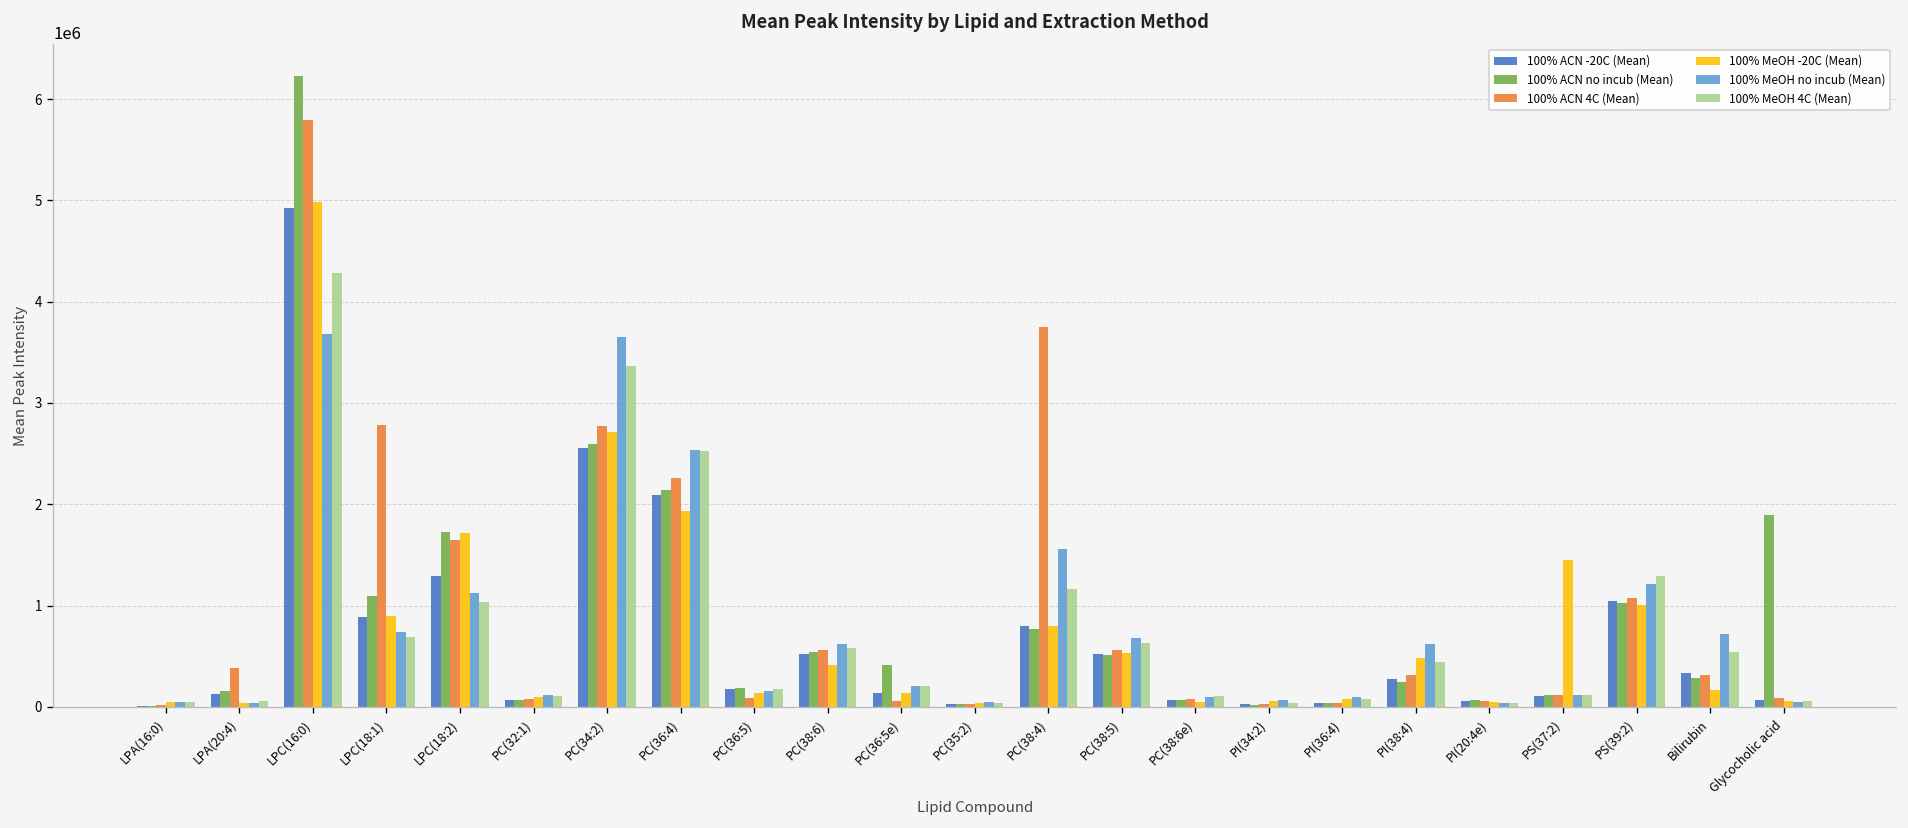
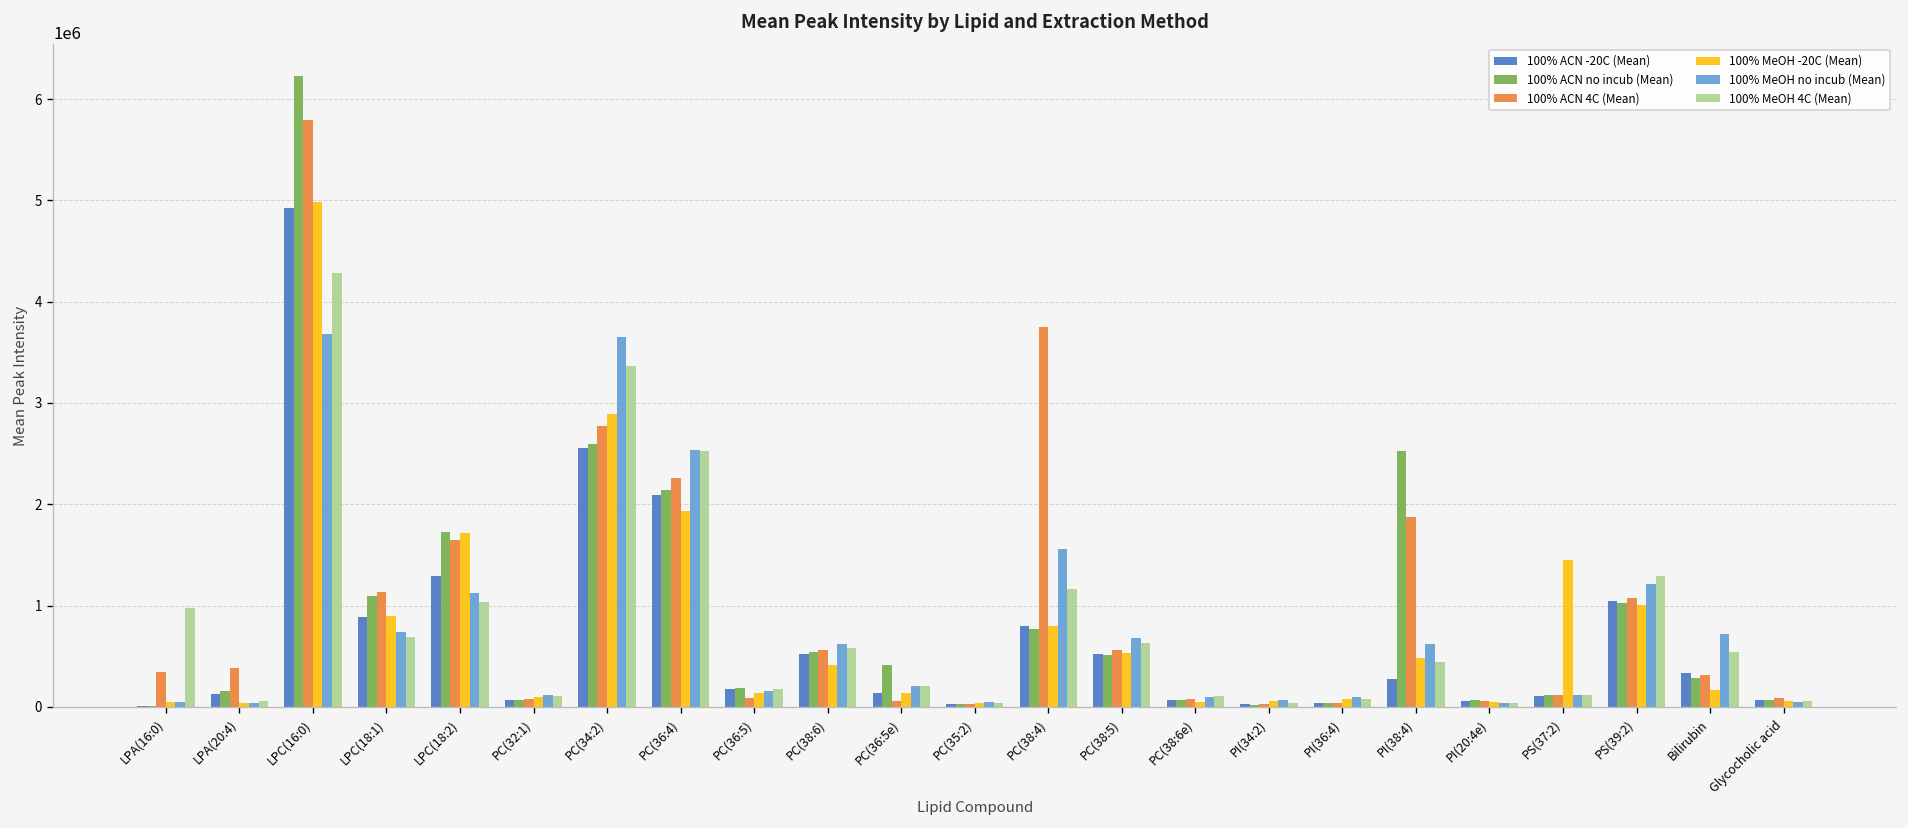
  {
    "100% ACN no incub (Mean)": {
      "LPA(20:4)": 200000,
      "LPC(16:0)": 6200000,
      "LPC(18:1)": 1100000,
      "LPC(18:2)": 1700000,
      "PC(32:1)": 100000,
      "PC(34:2)": 2600000,
      "PC(36:4)": 2100000,
      "PC(36:5)": 200000,
      "PC(38:6)": 500000,
      "PC(36:5e)": 400000,
      "PC(35:2)": 0,
      "PC(38:4)": 800000,
      "PC(38:5)": 500000,
      "PC(38:6e)": 100000,
      "PI(36:4)": 0,
-     "PI(38:4)": 300000,
+     "PI(38:4)": 2500000,
      "PI(20:4e)": 100000,
      "PS(37:2)": 100000,
      "PS(39:2)": 1000000,
      "Bilirubin": 300000,
-     "Glycocholic acid": 1900000
+     "Glycocholic acid": 100000
    },
    "100% ACN 4C (Mean)": {
-     "LPA(16:0)": 0,
+     "LPA(16:0)": 300000,
      "LPA(20:4)": 400000,
      "LPC(16:0)": 5800000,
-     "LPC(18:1)": 2800000,
+     "LPC(18:1)": 1100000,
      "LPC(18:2)": 1600000,
      "PC(32:1)": 100000,
      "PC(34:2)": 2800000,
      "PC(36:4)": 2300000,
      "PC(36:5)": 100000,
      "PC(38:6)": 600000,
      "PC(36:5e)": 100000,
      "PC(35:2)": 0,
      "PC(38:4)": 3700000,
      "PC(38:5)": 600000,
      "PC(38:6e)": 100000,
      "PI(36:4)": 0,
-     "PI(38:4)": 300000,
+     "PI(38:4)": 1900000,
      "PI(20:4e)": 100000,
      "PS(37:2)": 100000,
      "PS(39:2)": 1100000,
      "Bilirubin": 300000,
      "Glycocholic acid": 100000
    },
    "100% MeOH -20C (Mean)": {
      "LPA(16:0)": 100000,
      "LPA(20:4)": 0,
      "LPC(16:0)": 5000000,
      "LPC(18:1)": 900000,
      "LPC(18:2)": 1700000,
      "PC(32:1)": 100000,
-     "PC(34:2)": 2700000,
+     "PC(34:2)": 2900000,
      "PC(36:4)": 1900000,
      "PC(36:5)": 100000,
      "PC(38:6)": 400000,
      "PC(36:5e)": 100000,
      "PC(35:2)": 0,
      "PC(38:4)": 800000,
      "PC(38:5)": 500000,
      "PC(38:6e)": 100000,
      "PI(34:2)": 100000,
      "PI(36:4)": 100000,
      "PI(38:4)": 500000,
      "PI(20:4e)": 0,
      "PS(37:2)": 1500000,
      "PS(39:2)": 1000000,
      "Bilirubin": 200000,
      "Glycocholic acid": 100000
    },
    "100% MeOH 4C (Mean)": {
-     "LPA(16:0)": 100000,
+     "LPA(16:0)": 1000000,
      "LPA(20:4)": 100000,
      "LPC(16:0)": 4300000,
      "LPC(18:1)": 700000,
      "LPC(18:2)": 1000000,
      "PC(32:1)": 100000,
      "PC(34:2)": 3400000,
      "PC(36:4)": 2500000,
      "PC(36:5)": 200000,
      "PC(38:6)": 600000,
      "PC(36:5e)": 200000,
      "PC(35:2)": 0,
      "PC(38:4)": 1200000,
      "PC(38:5)": 600000,
      "PC(38:6e)": 100000,
      "PI(34:2)": 0,
      "PI(36:4)": 100000,
      "PI(38:4)": 400000,
      "PI(20:4e)": 0,
      "PS(37:2)": 100000,
      "PS(39:2)": 1300000,
      "Bilirubin": 500000,
      "Glycocholic acid": 100000
    }
  }
